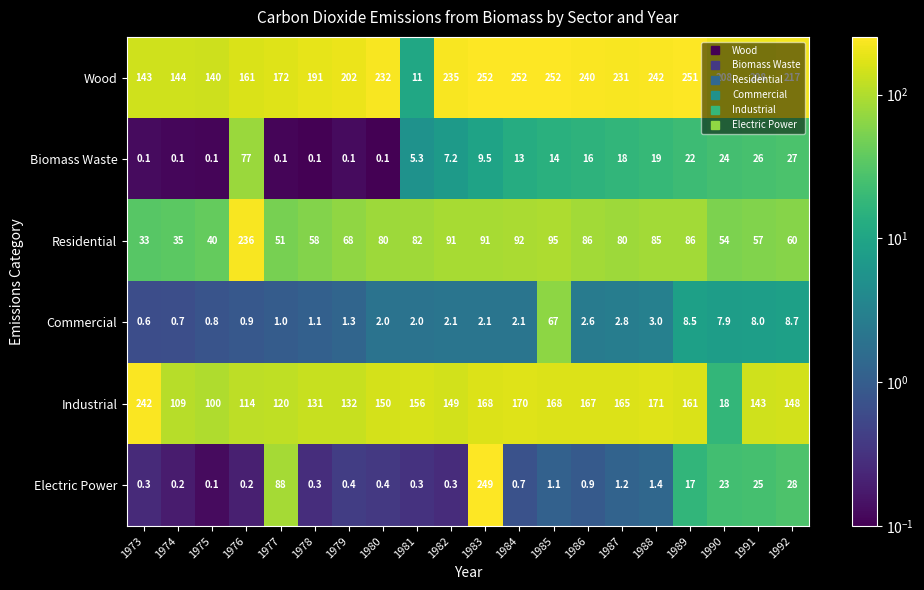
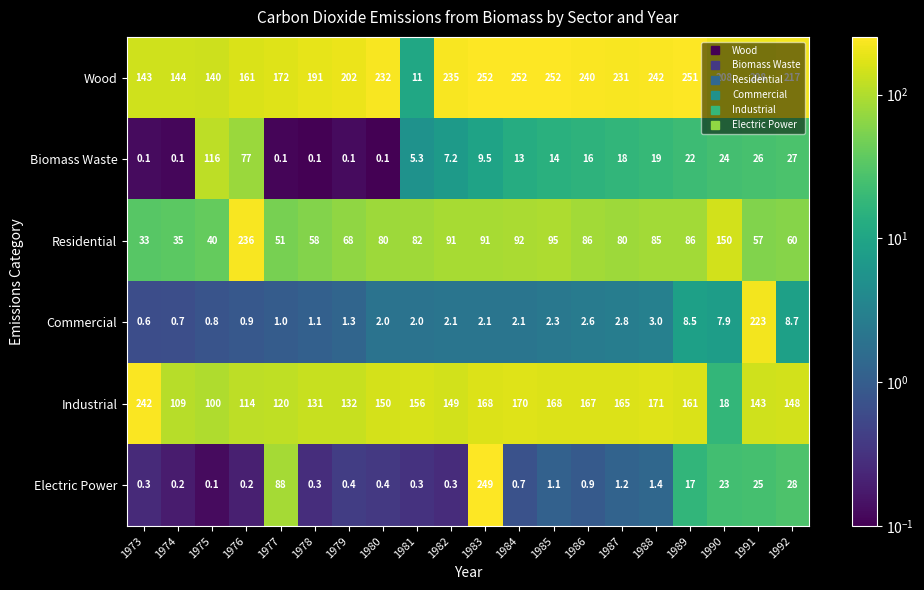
  {
    "Wood": {
      "1973": 143,
      "1974": 144,
      "1975": 140,
      "1976": 161,
      "1977": 172,
      "1978": 191,
      "1979": 202,
      "1980": 232,
      "1981": 11,
      "1982": 235,
      "1983": 252,
      "1984": 252,
      "1985": 252,
      "1986": 240,
      "1987": 231,
      "1988": 242,
      "1989": 251
    },
    "Biomass Waste": {
      "1973": 0.1,
      "1974": 0.1,
-     "1975": 0.1,
+     "1975": 116,
      "1976": 77,
      "1977": 0.1,
      "1978": 0.1,
      "1979": 0.1,
      "1980": 0.1,
      "1981": 5.3,
      "1982": 7.2,
      "1983": 9.5,
      "1984": 13,
      "1985": 14,
      "1986": 16,
      "1987": 18,
      "1988": 19,
      "1989": 22,
      "1990": 24,
      "1991": 26,
      "1992": 27
    },
    "Residential": {
      "1973": 33,
      "1974": 35,
      "1975": 40,
      "1976": 236,
      "1977": 51,
      "1978": 58,
      "1979": 68,
      "1980": 80,
      "1981": 82,
      "1982": 91,
      "1983": 91,
      "1984": 92,
      "1985": 95,
      "1986": 86,
      "1987": 80,
      "1988": 85,
      "1989": 86,
-     "1990": 54,
+     "1990": 150,
      "1991": 57,
      "1992": 60
    },
    "Commercial": {
      "1973": 0.6,
      "1974": 0.7,
      "1975": 0.8,
      "1976": 0.9,
      "1977": 1.0,
      "1978": 1.1,
      "1979": 1.3,
      "1980": 2.0,
      "1981": 2.0,
      "1982": 2.1,
      "1983": 2.1,
      "1984": 2.1,
-     "1985": 67,
+     "1985": 2.3,
      "1986": 2.6,
      "1987": 2.8,
      "1988": 3.0,
      "1989": 8.5,
      "1990": 7.9,
-     "1991": 8.0,
+     "1991": 223,
      "1992": 8.7
    },
    "Industrial": {
      "1973": 242,
      "1974": 109,
      "1975": 100,
      "1976": 114,
      "1977": 120,
      "1978": 131,
      "1979": 132,
      "1980": 150,
      "1981": 156,
      "1982": 149,
      "1983": 168,
      "1984": 170,
      "1985": 168,
      "1986": 167,
      "1987": 165,
      "1988": 171,
      "1989": 161,
      "1990": 18,
      "1991": 143,
      "1992": 148
    },
    "Electric Power": {
      "1973": 0.3,
      "1974": 0.2,
      "1975": 0.1,
      "1976": 0.2,
      "1977": 88,
      "1978": 0.3,
      "1979": 0.4,
      "1980": 0.4,
      "1981": 0.3,
      "1982": 0.3,
      "1983": 249,
      "1984": 0.7,
      "1985": 1.1,
      "1986": 0.9,
      "1987": 1.2,
      "1988": 1.4,
      "1989": 17,
      "1990": 23,
      "1991": 25,
      "1992": 28
    }
  }
